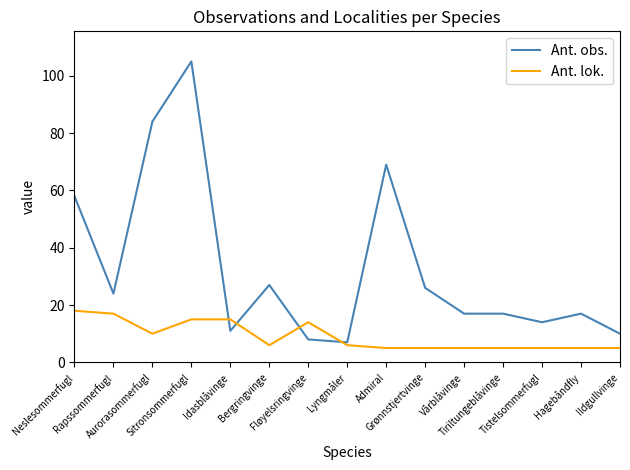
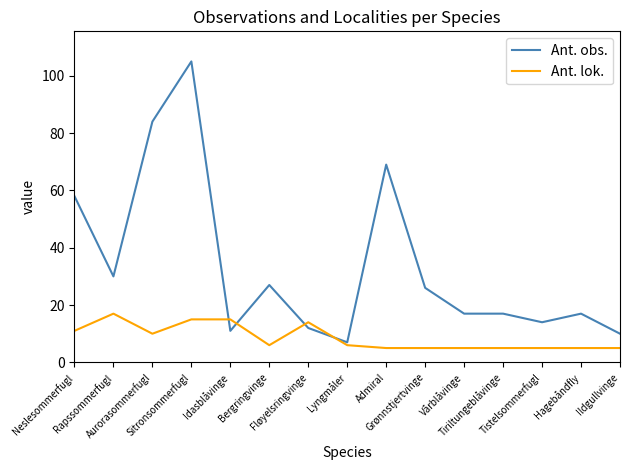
  {
    "Ant. obs.": {
      "Neslesommerfugl": 58,
-     "Rapssommerfugl": 24,
+     "Rapssommerfugl": 30,
      "Aurorasommerfugl": 84,
      "Sitronsommerfugl": 105,
      "Idasblåvinge": 11,
      "Bergringvinge": 27,
-     "Fløyelsringvinge": 8,
+     "Fløyelsringvinge": 12,
      "Lyngmåler": 7,
      "Admiral": 69,
      "Grønnstjertvinge": 26,
      "Vårblåvinge": 17,
      "Tiriltungeblåvinge": 17,
      "Tistelsommerfugl": 14,
      "Hagebåndfly": 17,
      "Ildgullvinge": 10
    },
    "Ant. lok.": {
-     "Neslesommerfugl": 18,
+     "Neslesommerfugl": 11,
      "Rapssommerfugl": 17,
      "Aurorasommerfugl": 10,
      "Sitronsommerfugl": 15,
      "Idasblåvinge": 15,
      "Bergringvinge": 6,
      "Fløyelsringvinge": 14,
      "Lyngmåler": 6,
      "Admiral": 5,
      "Grønnstjertvinge": 5,
      "Vårblåvinge": 5,
      "Tiriltungeblåvinge": 5,
      "Tistelsommerfugl": 5,
      "Hagebåndfly": 5,
      "Ildgullvinge": 5
    }
  }
